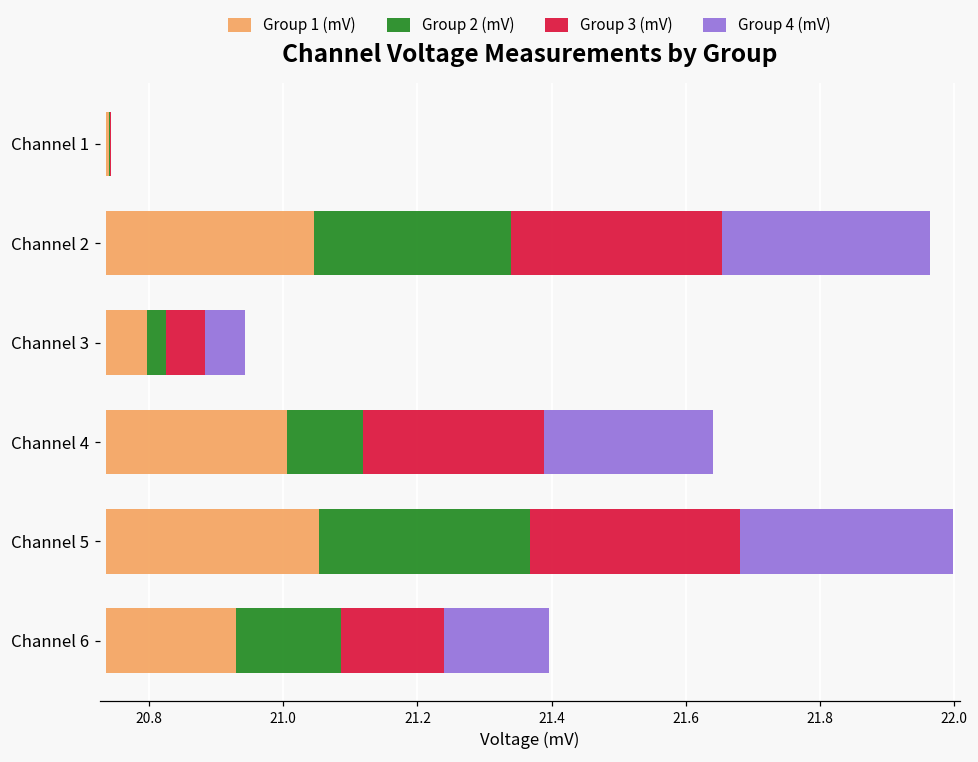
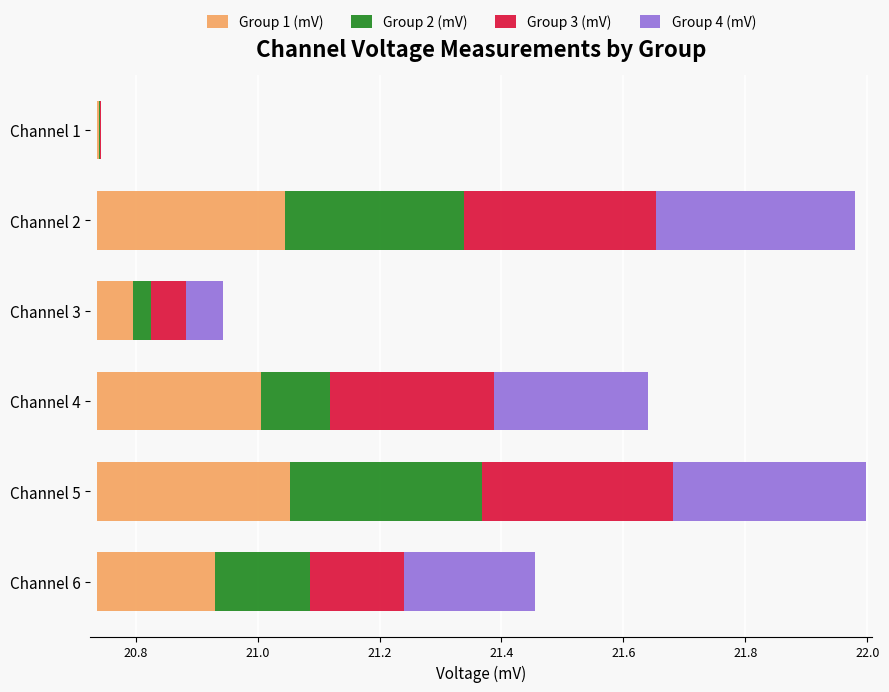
  {
    "Group 1 (mV)": {
      "Channel 2": 21.05,
      "Channel 3": 20.80,
      "Channel 4": 21.01,
      "Channel 5": 21.05,
      "Channel 6": 20.93
    },
    "Group 2 (mV)": {
      "Channel 2": 0.29,
      "Channel 3": 0.03,
      "Channel 4": 0.11,
      "Channel 5": 0.31,
      "Channel 6": 0.16
    },
    "Group 3 (mV)": {
      "Channel 2": 0.32,
      "Channel 3": 0.06,
      "Channel 4": 0.27,
      "Channel 5": 0.31,
      "Channel 6": 0.15
    },
    "Group 4 (mV)": {
      "Channel 1": 0.00,
-     "Channel 2": 0.31,
+     "Channel 2": 0.33,
      "Channel 3": 0.06,
      "Channel 4": 0.25,
      "Channel 5": 0.32,
-     "Channel 6": 0.16
+     "Channel 6": 0.21
    }
  }
